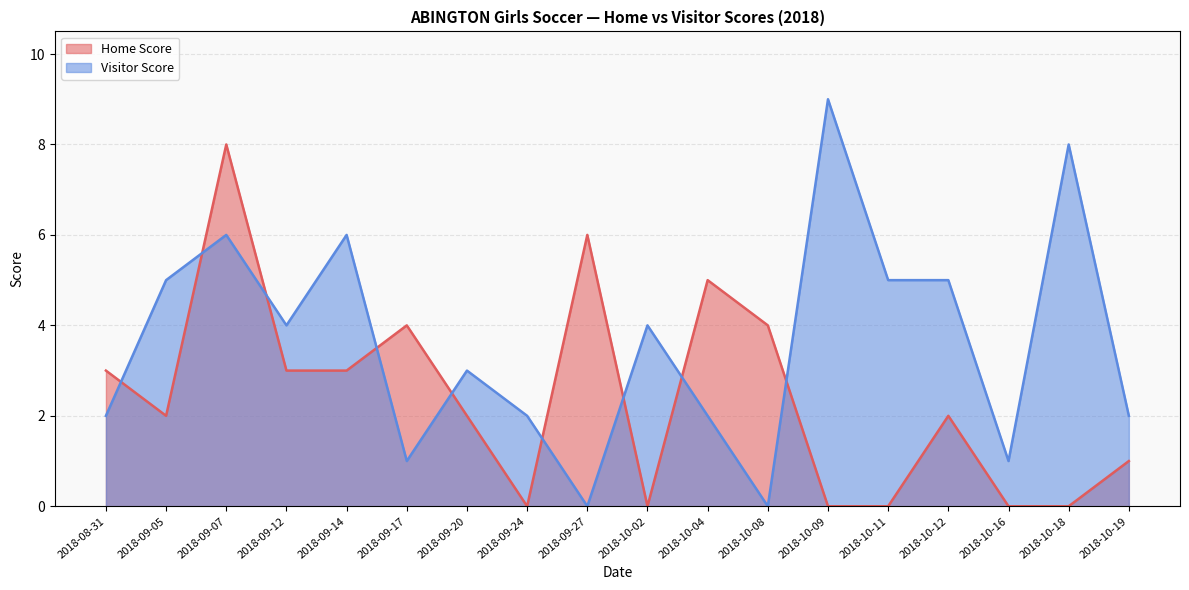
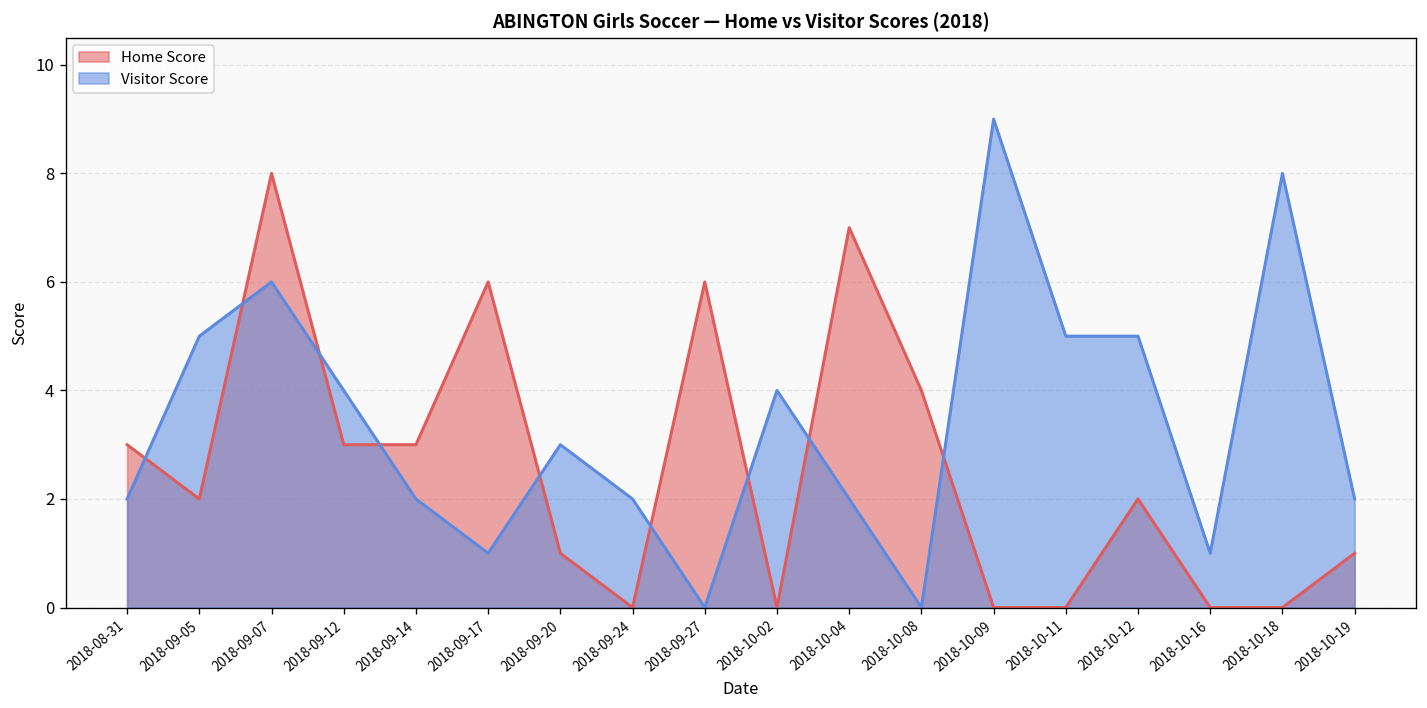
  {
    "Home Score": {
      "2018-08-31": 3,
      "2018-09-05": 2,
      "2018-09-07": 8,
      "2018-09-12": 3,
      "2018-09-14": 3,
-     "2018-09-17": 4,
-     "2018-09-20": 2,
+     "2018-09-17": 6,
+     "2018-09-20": 1,
      "2018-09-24": 0,
      "2018-09-27": 6,
      "2018-10-02": 0,
-     "2018-10-04": 5,
+     "2018-10-04": 7,
      "2018-10-08": 4,
      "2018-10-09": 0,
      "2018-10-11": 0,
      "2018-10-12": 2,
      "2018-10-16": 0,
      "2018-10-18": 0,
      "2018-10-19": 1
    },
    "Visitor Score": {
      "2018-08-31": 2,
      "2018-09-05": 5,
      "2018-09-07": 6,
      "2018-09-12": 4,
-     "2018-09-14": 6,
+     "2018-09-14": 2,
      "2018-09-17": 1,
      "2018-09-20": 3,
      "2018-09-24": 2,
      "2018-09-27": 0,
      "2018-10-02": 4,
      "2018-10-04": 2,
      "2018-10-08": 0,
      "2018-10-09": 9,
      "2018-10-11": 5,
      "2018-10-12": 5,
      "2018-10-16": 1,
      "2018-10-18": 8,
      "2018-10-19": 2
    }
  }
